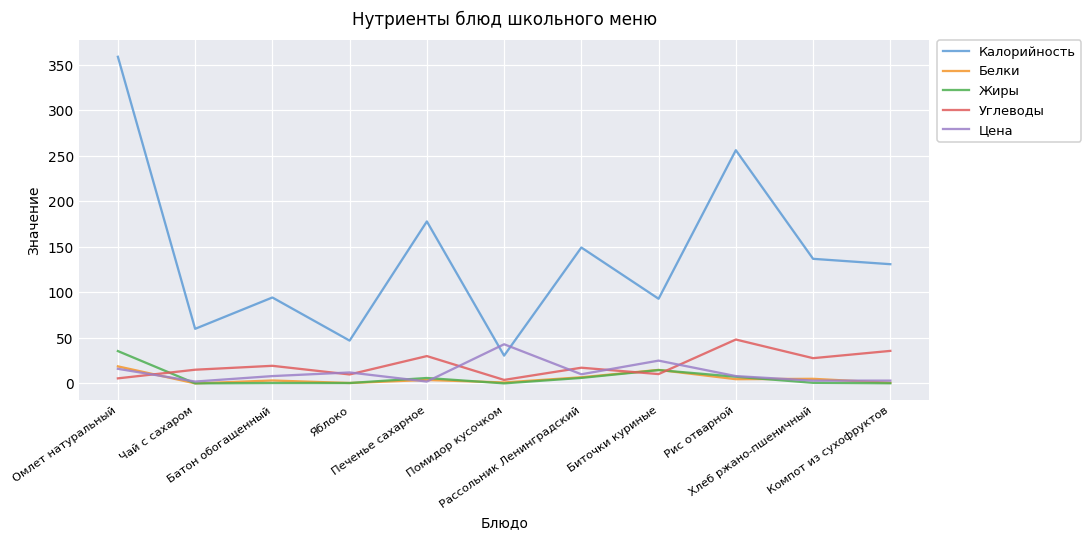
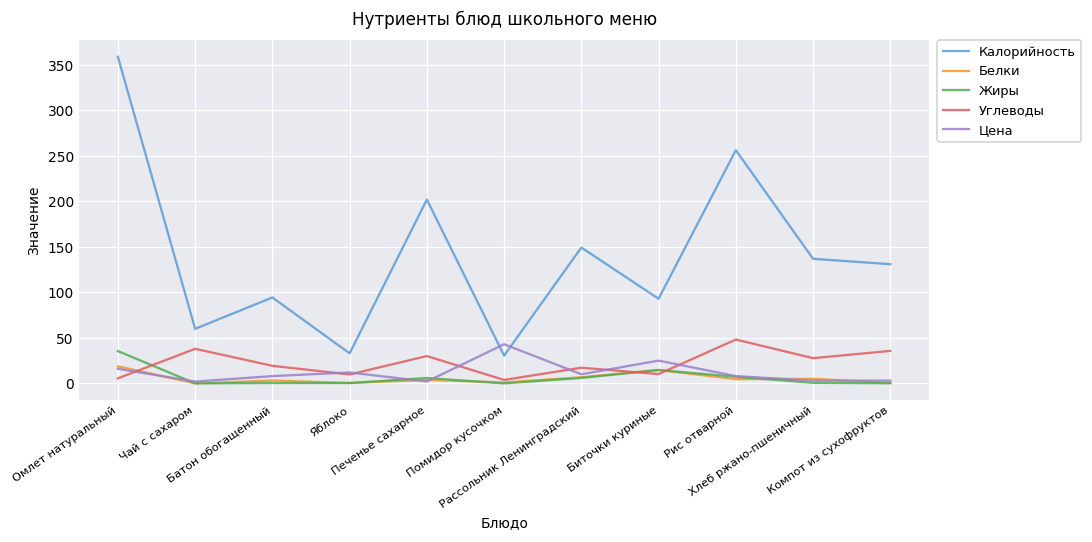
  {
    "Калорийность": {
      "Омлет натуральный": 360,
      "Чай с сахаром": 60,
      "Батон обогащенный": 90,
-     "Яблоко": 50,
-     "Печенье сахарное": 180,
+     "Яблоко": 30,
+     "Печенье сахарное": 200,
      "Помидор кусочком": 30,
      "Рассольник Ленинградский": 150,
      "Биточки куриные": 90,
      "Рис отварной": 260,
      "Хлеб ржано-пшеничный": 140,
      "Компот из сухофруктов": 130
    },
    "Жиры": {
      "Омлет натуральный": 40
    },
    "Углеводы": {
      "Омлет натуральный": 10,
-     "Чай с сахаром": 20,
+     "Чай с сахаром": 40,
      "Батон обогащенный": 20,
      "Печенье сахарное": 30,
      "Рассольник Ленинградский": 20,
      "Биточки куриные": 10,
      "Рис отварной": 50,
      "Хлеб ржано-пшеничный": 30,
      "Компот из сухофруктов": 40
    },
    "Цена": {
      "Батон обогащенный": 10,
      "Помидор кусочком": 40,
      "Рассольник Ленинградский": 10,
      "Биточки куриные": 30
    }
  }
